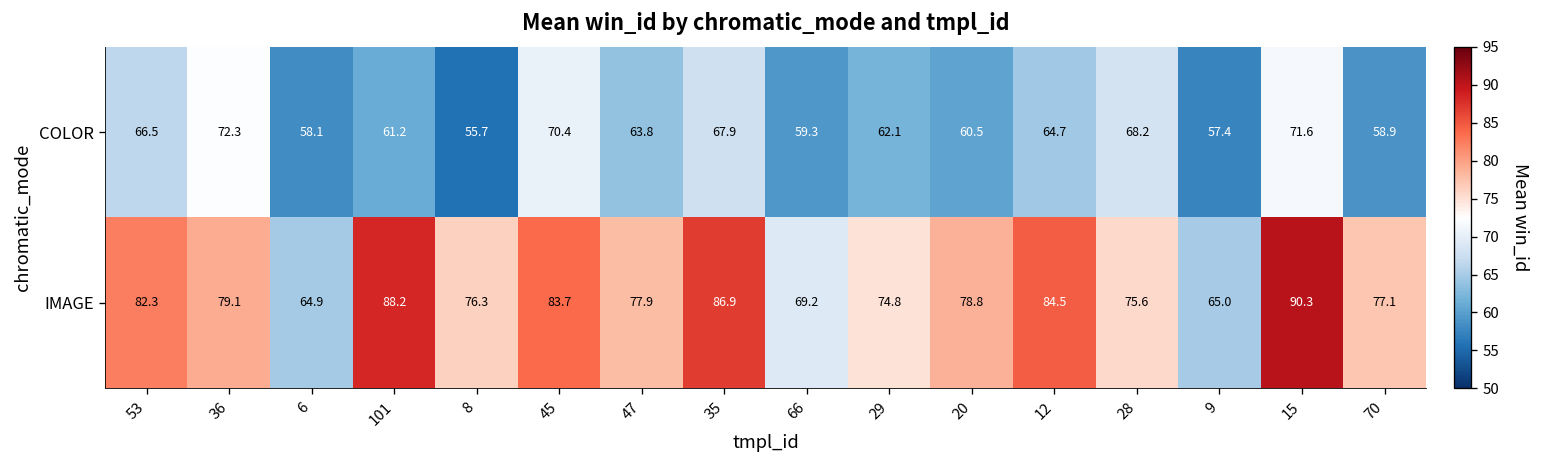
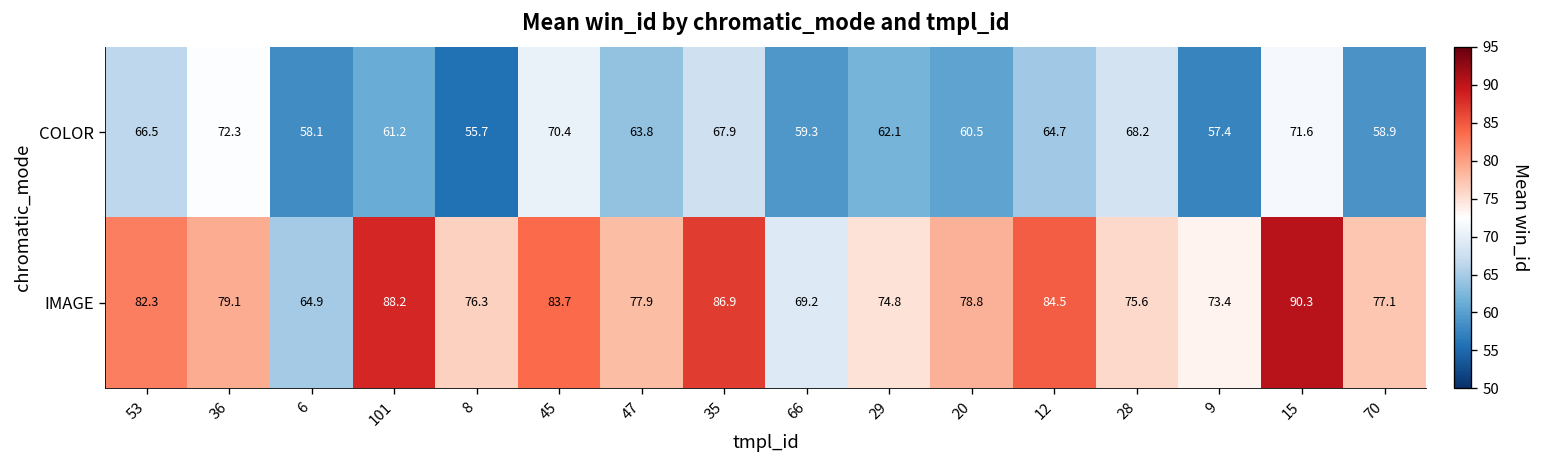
  {
    "COLOR": {
      "53": 66.5,
      "36": 72.3,
      "6": 58.1,
      "101": 61.2,
      "8": 55.7,
      "45": 70.4,
      "47": 63.8,
      "35": 67.9,
      "66": 59.3,
      "29": 62.1,
      "20": 60.5,
      "12": 64.7,
      "28": 68.2,
      "9": 57.4,
      "15": 71.6,
      "70": 58.9
    },
    "IMAGE": {
      "53": 82.3,
      "36": 79.1,
      "6": 64.9,
      "101": 88.2,
      "8": 76.3,
      "45": 83.7,
      "47": 77.9,
      "35": 86.9,
      "66": 69.2,
      "29": 74.8,
      "20": 78.8,
      "12": 84.5,
      "28": 75.6,
-     "9": 65.0,
+     "9": 73.4,
      "15": 90.3,
      "70": 77.1
    }
  }
